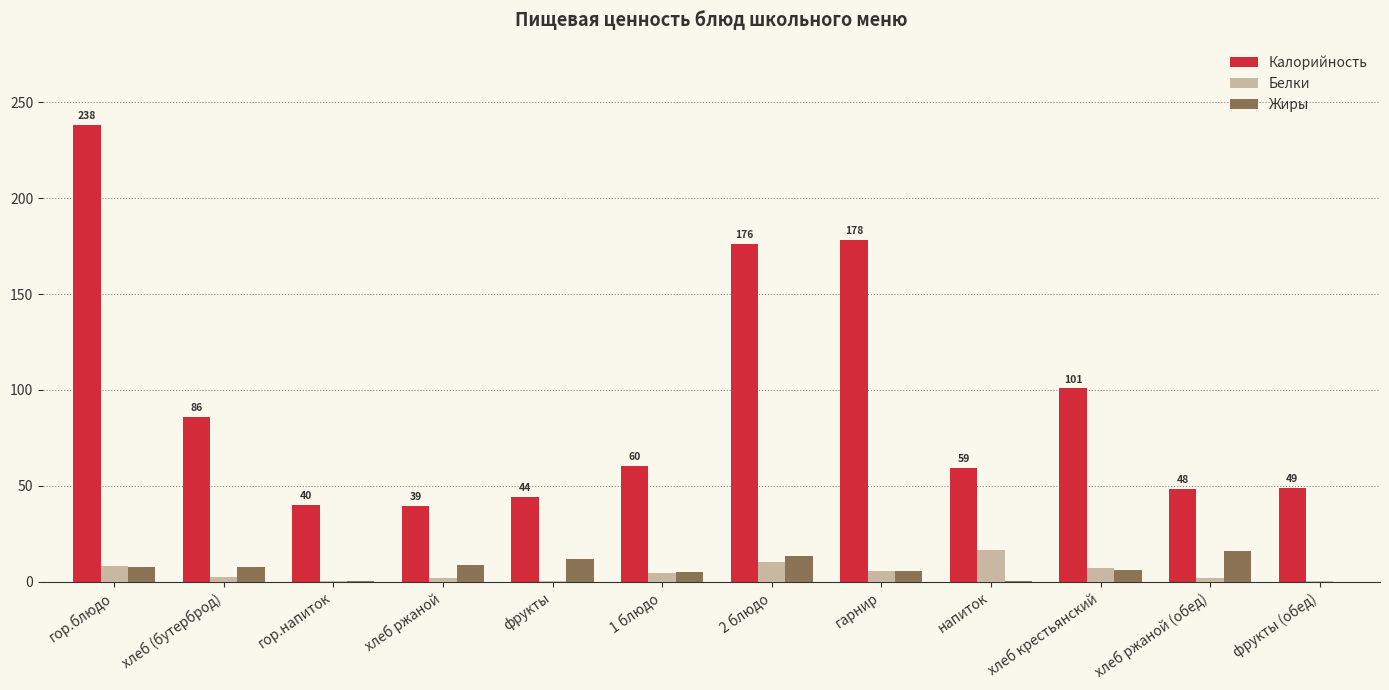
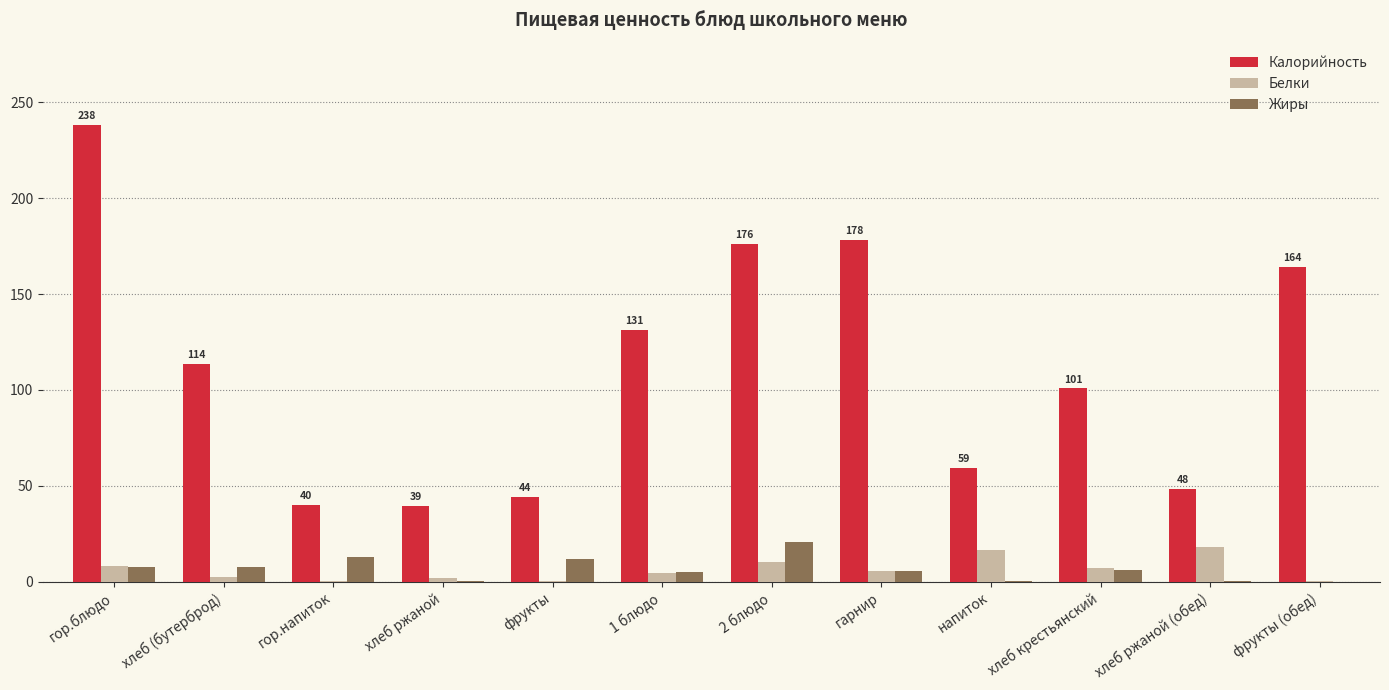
  {
    "Калорийность": {
      "гор.блюдо": 238,
-     "хлеб (бутерброд)": 86,
+     "хлеб (бутерброд)": 114,
      "гор.напиток": 40,
      "хлеб ржаной": 39,
      "фрукты": 44,
-     "1 блюдо": 60,
+     "1 блюдо": 131,
      "2 блюдо": 176,
      "гарнир": 178,
      "напиток": 59,
      "хлеб крестьянский": 101,
      "хлеб ржаной (обед)": 48,
-     "фрукты (обед)": 49
+     "фрукты (обед)": 164
    },
    "Белки": {
      "гор.блюдо": 8,
      "хлеб (бутерброд)": 2,
      "хлеб ржаной": 2,
      "1 блюдо": 4,
      "2 блюдо": 10,
      "гарнир": 5,
      "напиток": 17,
      "хлеб крестьянский": 7,
-     "хлеб ржаной (обед)": 2
+     "хлеб ржаной (обед)": 18
    },
    "Жиры": {
      "гор.блюдо": 8,
      "хлеб (бутерброд)": 7,
-     "гор.напиток": 0,
-     "хлеб ржаной": 9,
+     "гор.напиток": 13,
+     "хлеб ржаной": 0,
      "фрукты": 12,
      "1 блюдо": 5,
-     "2 блюдо": 14,
+     "2 блюдо": 21,
      "гарнир": 5,
      "хлеб крестьянский": 6,
-     "хлеб ржаной (обед)": 16,
+     "хлеб ржаной (обед)": 0,
      "фрукты (обед)": 0
    }
  }
